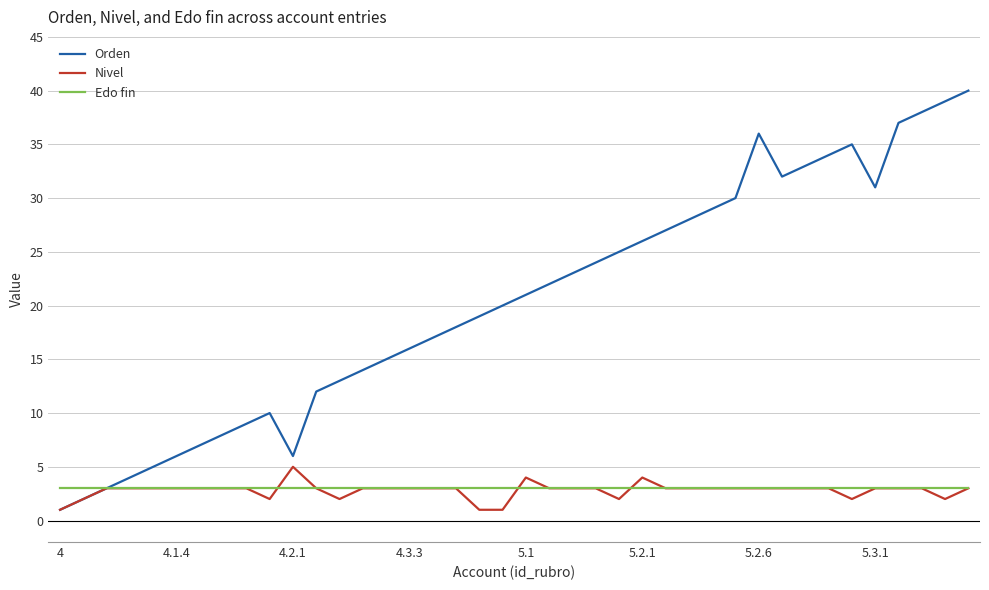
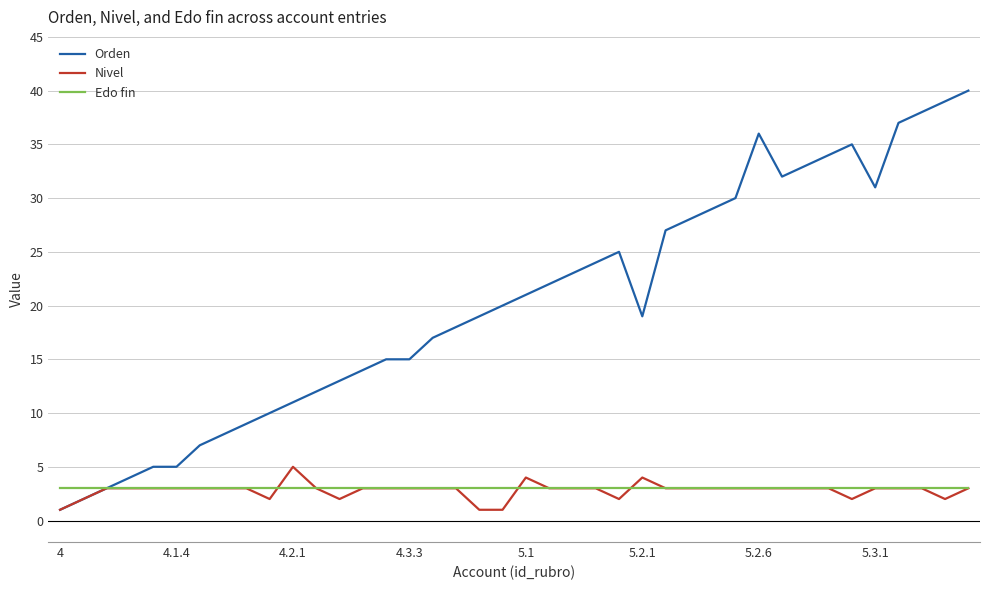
  {
    "Orden": {
-     "4.1.4": 6,
-     "4.2.1": 6,
-     "4.3.3": 16,
+     "4.1.4": 5,
+     "4.2.1": 11,
+     "4.3.3": 15,
      "5.1": 21,
-     "5.2.1": 26,
+     "5.2.1": 19,
      "5.2.6": 36,
      "5.3.1": 31
    },
    "Nivel": {
      "4.2.1": 5,
      "5.1": 4,
      "5.2.1": 4
    },
    "Edo fin": {
      "4": 3,
      "4.2.1": 3,
      "5.1": 3,
      "5.2.1": 3
    }
  }
